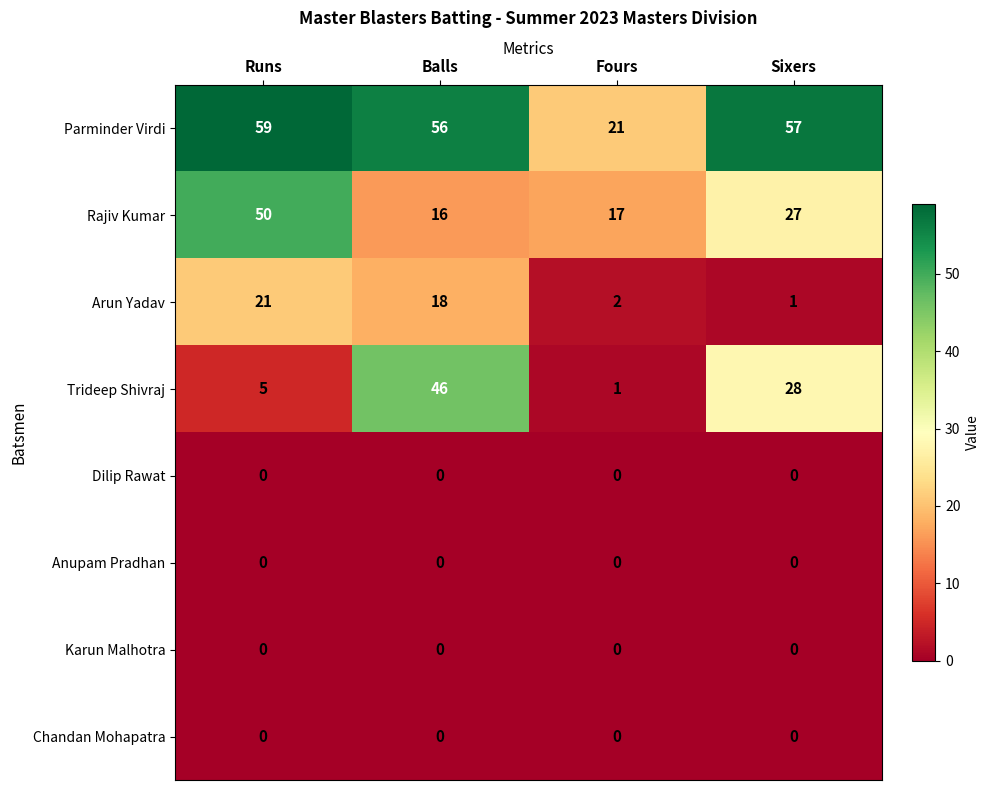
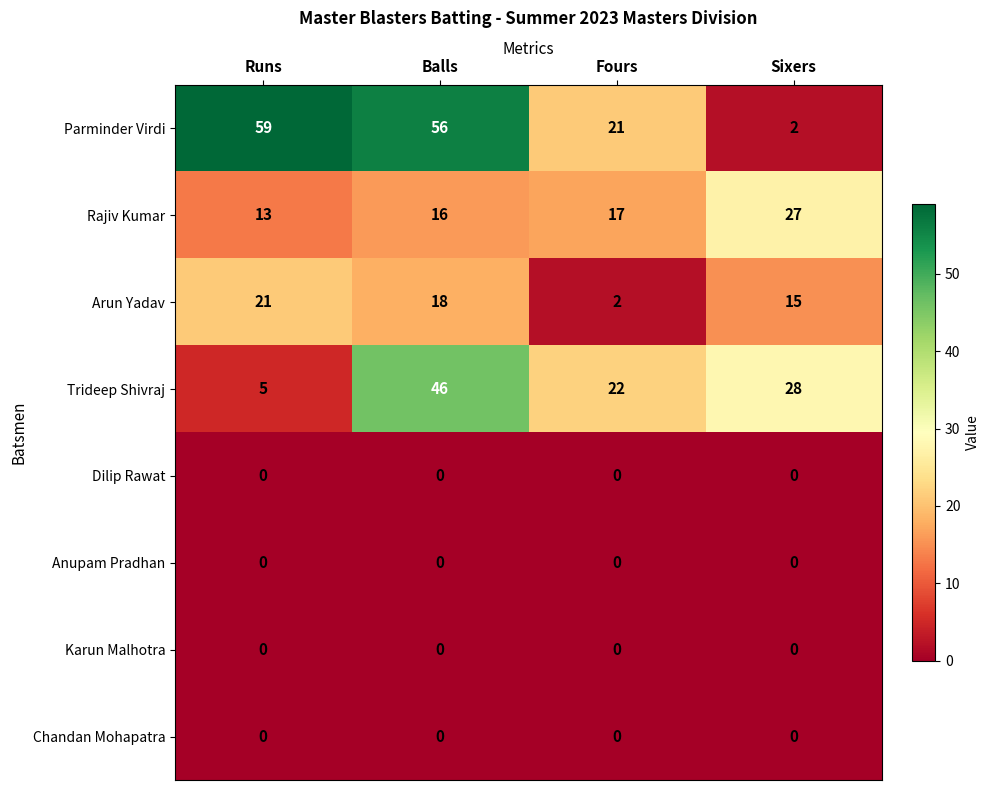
  {
    "Parminder Virdi": {
      "Runs": 59,
      "Balls": 56,
      "Fours": 21,
-     "Sixers": 57
+     "Sixers": 2
    },
    "Rajiv Kumar": {
-     "Runs": 50,
+     "Runs": 13,
      "Balls": 16,
      "Fours": 17,
      "Sixers": 27
    },
    "Arun Yadav": {
      "Runs": 21,
      "Balls": 18,
      "Fours": 2,
-     "Sixers": 1
+     "Sixers": 15
    },
    "Trideep Shivraj": {
      "Runs": 5,
      "Balls": 46,
-     "Fours": 1,
+     "Fours": 22,
      "Sixers": 28
    },
    "Dilip Rawat": {
      "Runs": 0,
      "Balls": 0,
      "Fours": 0,
      "Sixers": 0
    },
    "Anupam Pradhan": {
      "Runs": 0,
      "Balls": 0,
      "Fours": 0,
      "Sixers": 0
    },
    "Karun Malhotra": {
      "Runs": 0,
      "Balls": 0,
      "Fours": 0,
      "Sixers": 0
    },
    "Chandan Mohapatra": {
      "Runs": 0,
      "Balls": 0,
      "Fours": 0,
      "Sixers": 0
    }
  }
